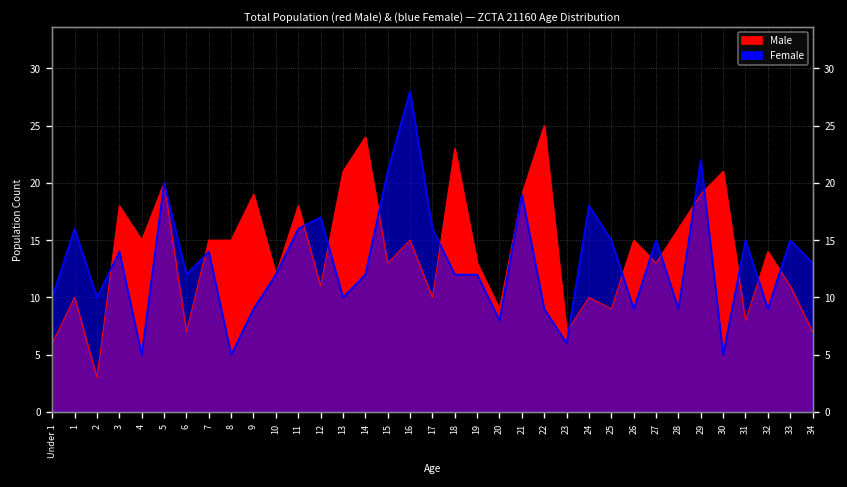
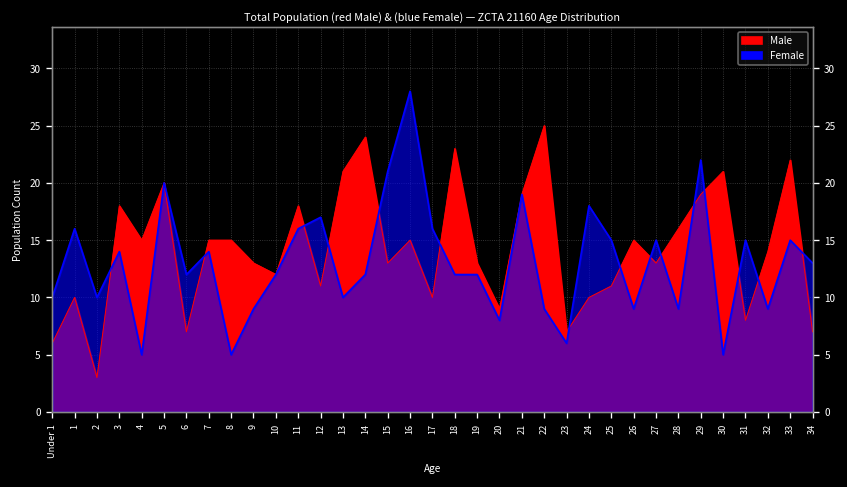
  {
    "Male": {
      "Under 1": 6,
      "1": 10,
      "2": 3,
      "3": 18,
      "4": 15,
      "6": 7,
      "7": 15,
      "8": 15,
-     "9": 19,
+     "9": 13,
      "11": 18,
      "12": 11,
      "13": 21,
      "14": 24,
      "15": 13,
      "16": 15,
      "17": 10,
      "18": 23,
      "19": 13,
      "20": 9,
      "22": 25,
      "23": 7,
      "24": 10,
-     "25": 9,
+     "25": 11,
      "26": 15,
      "27": 13,
      "28": 16,
      "29": 19,
      "30": 21,
      "31": 8,
      "32": 14,
-     "33": 11,
+     "33": 22,
      "34": 7
    },
    "Female": {
      "Under 1": 10,
      "1": 16,
      "2": 10,
      "3": 14,
      "4": 5,
      "6": 12,
      "7": 14,
      "8": 5,
      "9": 9,
      "11": 16,
      "12": 17,
      "13": 10,
      "14": 12,
      "15": 21,
      "16": 28,
      "17": 16,
      "18": 12,
      "19": 12,
      "20": 8,
      "22": 9,
      "23": 6,
      "24": 18,
      "25": 15,
      "26": 9,
      "27": 15,
      "28": 9,
      "29": 22,
      "30": 5,
      "31": 15,
      "32": 9,
      "33": 15,
      "34": 13
    }
  }
